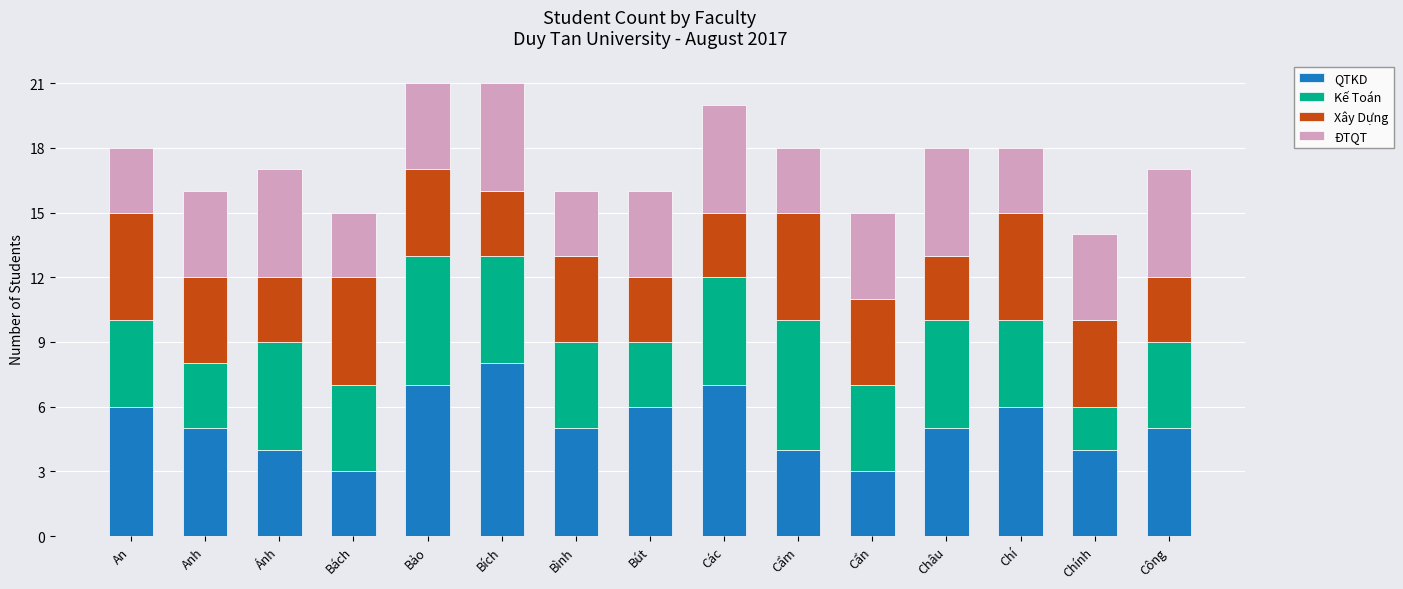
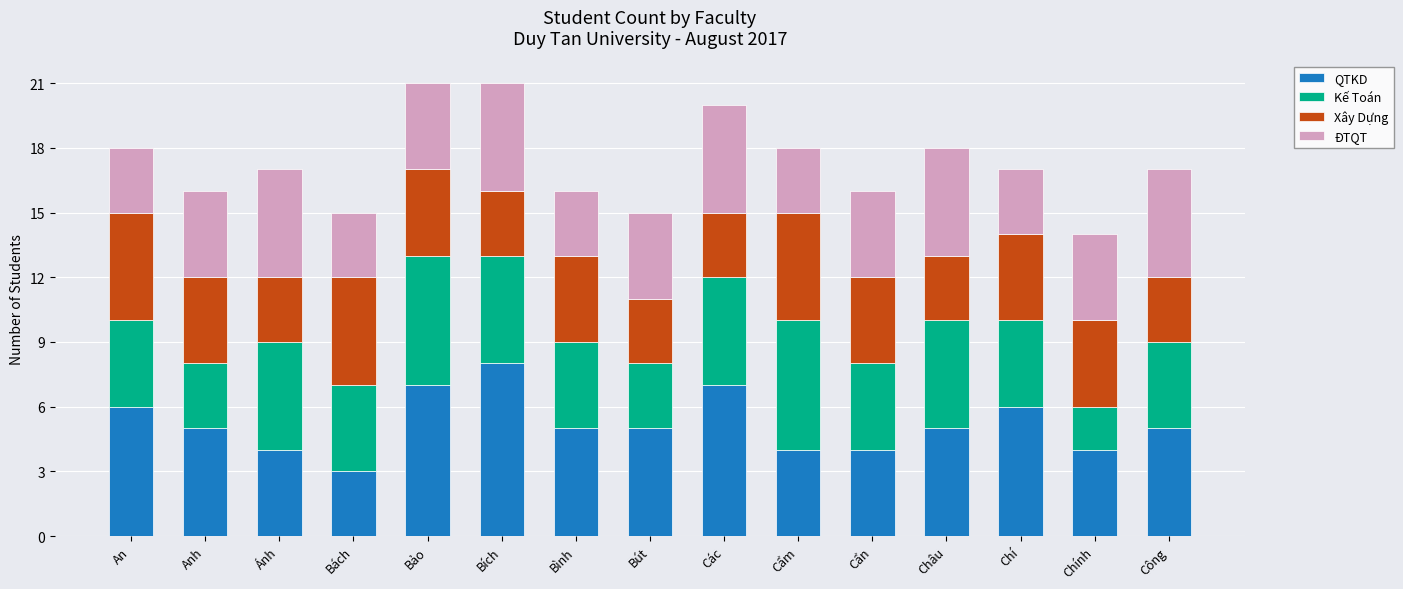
  {
    "QTKD": {
      "An": 6,
      "Anh": 5,
      "Ánh": 4,
      "Bách": 3,
      "Bảo": 7,
      "Bích": 8,
      "Bình": 5,
-     "Bút": 6,
+     "Bút": 5,
      "Các": 7,
      "Cẩm": 4,
-     "Cẩn": 3,
+     "Cẩn": 4,
      "Châu": 5,
      "Chí": 6,
      "Chính": 4,
      "Công": 5
    },
    "Kế Toán": {
      "An": 4,
      "Anh": 3,
      "Ánh": 5,
      "Bách": 4,
      "Bảo": 6,
      "Bích": 5,
      "Bình": 4,
      "Bút": 3,
      "Các": 5,
      "Cẩm": 6,
      "Cẩn": 4,
      "Châu": 5,
      "Chí": 4,
      "Chính": 2,
      "Công": 4
    },
    "Xây Dựng": {
      "An": 5,
      "Anh": 4,
      "Ánh": 3,
      "Bách": 5,
      "Bảo": 4,
      "Bích": 3,
      "Bình": 4,
      "Bút": 3,
      "Các": 3,
      "Cẩm": 5,
      "Cẩn": 4,
      "Châu": 3,
-     "Chí": 5,
+     "Chí": 4,
      "Chính": 4,
      "Công": 3
    },
    "ĐTQT": {
      "An": 3,
      "Anh": 4,
      "Ánh": 5,
      "Bách": 3,
      "Bảo": 4,
      "Bích": 5,
      "Bình": 3,
      "Bút": 4,
      "Các": 5,
      "Cẩm": 3,
      "Cẩn": 4,
      "Châu": 5,
      "Chí": 3,
      "Chính": 4,
      "Công": 5
    }
  }
